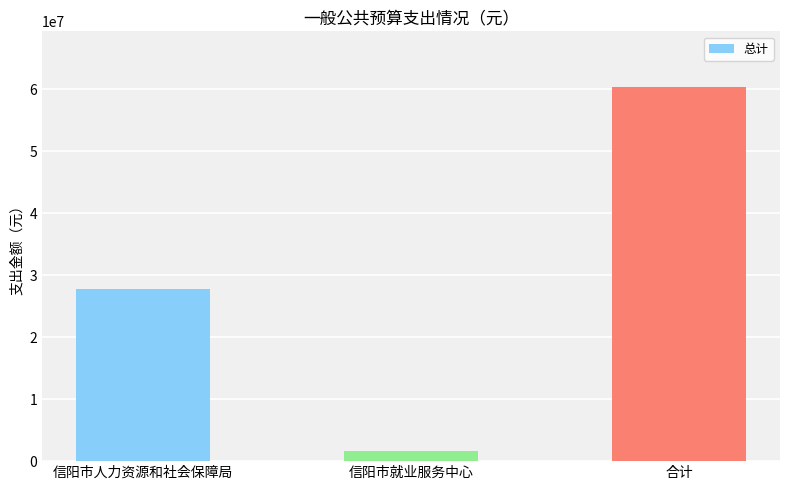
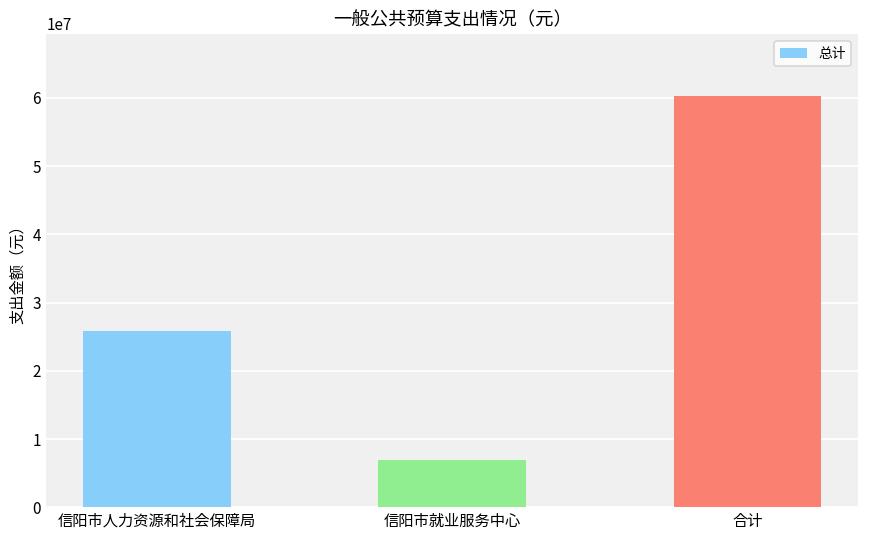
  {
-   "信阳市人力资源和社会保障局": 28000000,
-   "信阳市就业服务中心": 2000000,
+   "信阳市人力资源和社会保障局": 26000000,
+   "信阳市就业服务中心": 7000000,
    "合计": 60000000
  }
